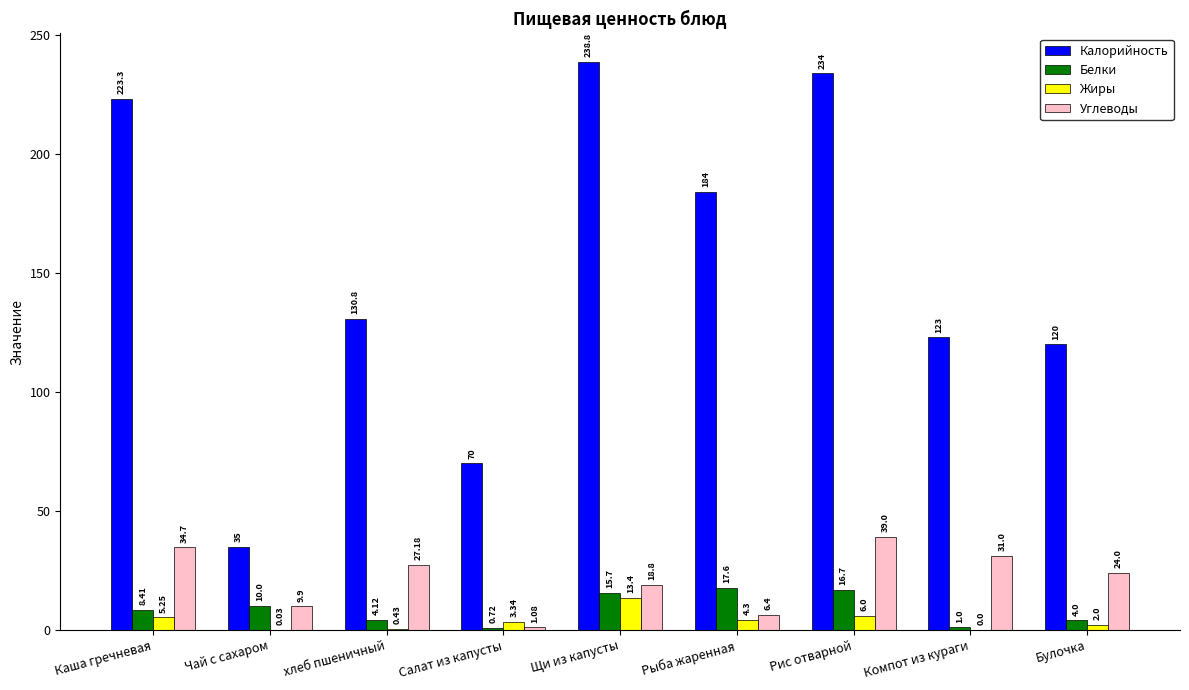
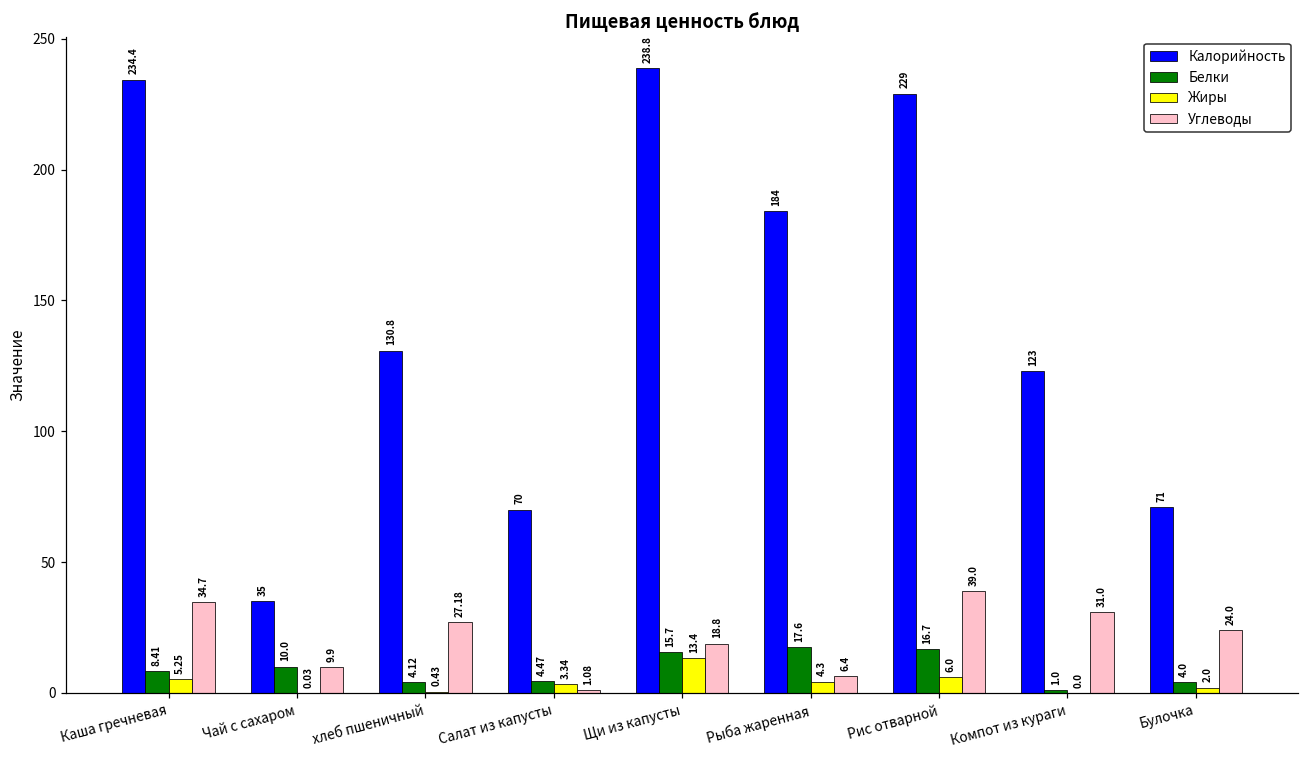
  {
    "Калорийность": {
-     "Каша гречневая": 223.3,
+     "Каша гречневая": 234.4,
      "Чай с сахаром": 35,
      "хлеб пшеничный": 130.8,
      "Салат из капусты": 70,
      "Щи из капусты": 238.8,
      "Рыба жаренная": 184,
-     "Рис отварной": 234,
+     "Рис отварной": 229,
      "Компот из кураги": 123,
-     "Булочка": 120
+     "Булочка": 71
    },
    "Белки": {
      "Каша гречневая": 8.41,
      "Чай с сахаром": 10.0,
      "хлеб пшеничный": 4.12,
-     "Салат из капусты": 0.72,
+     "Салат из капусты": 4.47,
      "Щи из капусты": 15.7,
      "Рыба жаренная": 17.6,
      "Рис отварной": 16.7,
      "Компот из кураги": 1.0,
      "Булочка": 4.0
    },
    "Жиры": {
      "Каша гречневая": 5.25,
      "Чай с сахаром": 0.03,
      "хлеб пшеничный": 0.43,
      "Салат из капусты": 3.34,
      "Щи из капусты": 13.4,
      "Рыба жаренная": 4.3,
      "Рис отварной": 6.0,
      "Компот из кураги": 0.0,
      "Булочка": 2.0
    },
    "Углеводы": {
      "Каша гречневая": 34.7,
      "Чай с сахаром": 9.9,
      "хлеб пшеничный": 27.18,
      "Салат из капусты": 1.08,
      "Щи из капусты": 18.8,
      "Рыба жаренная": 6.4,
      "Рис отварной": 39.0,
      "Компот из кураги": 31.0,
      "Булочка": 24.0
    }
  }
